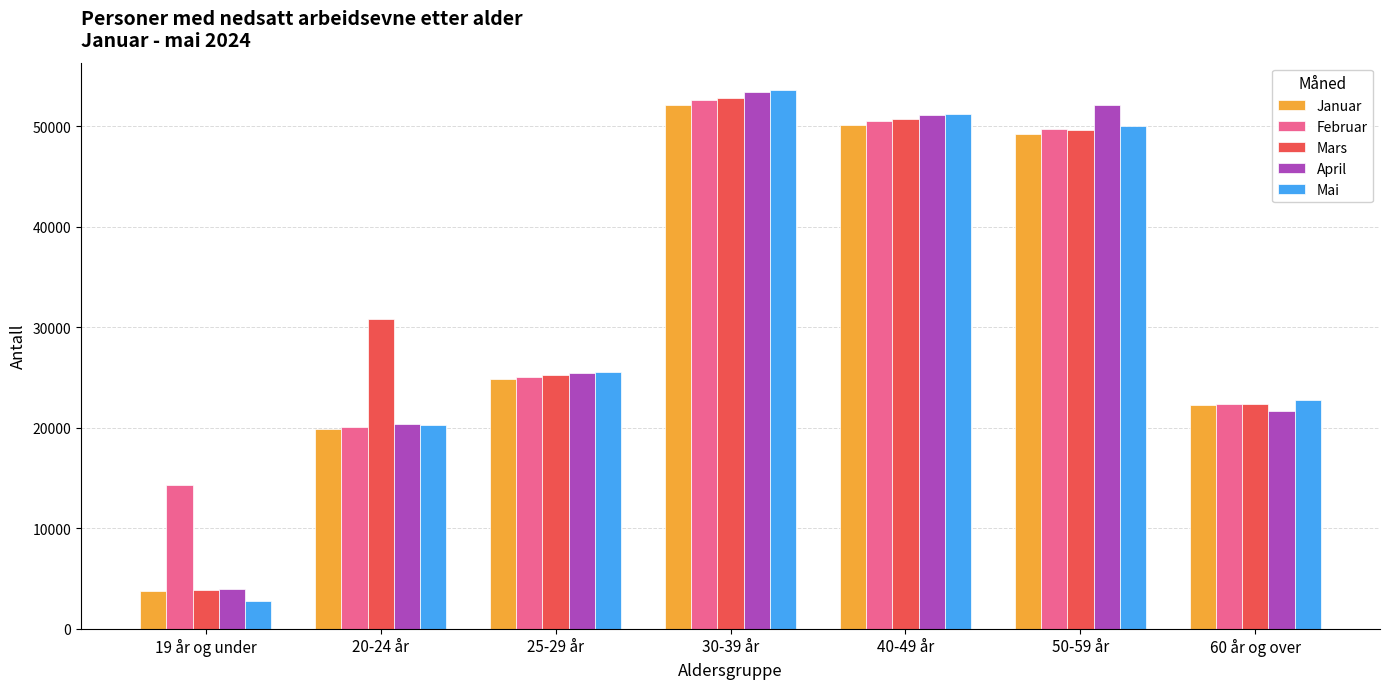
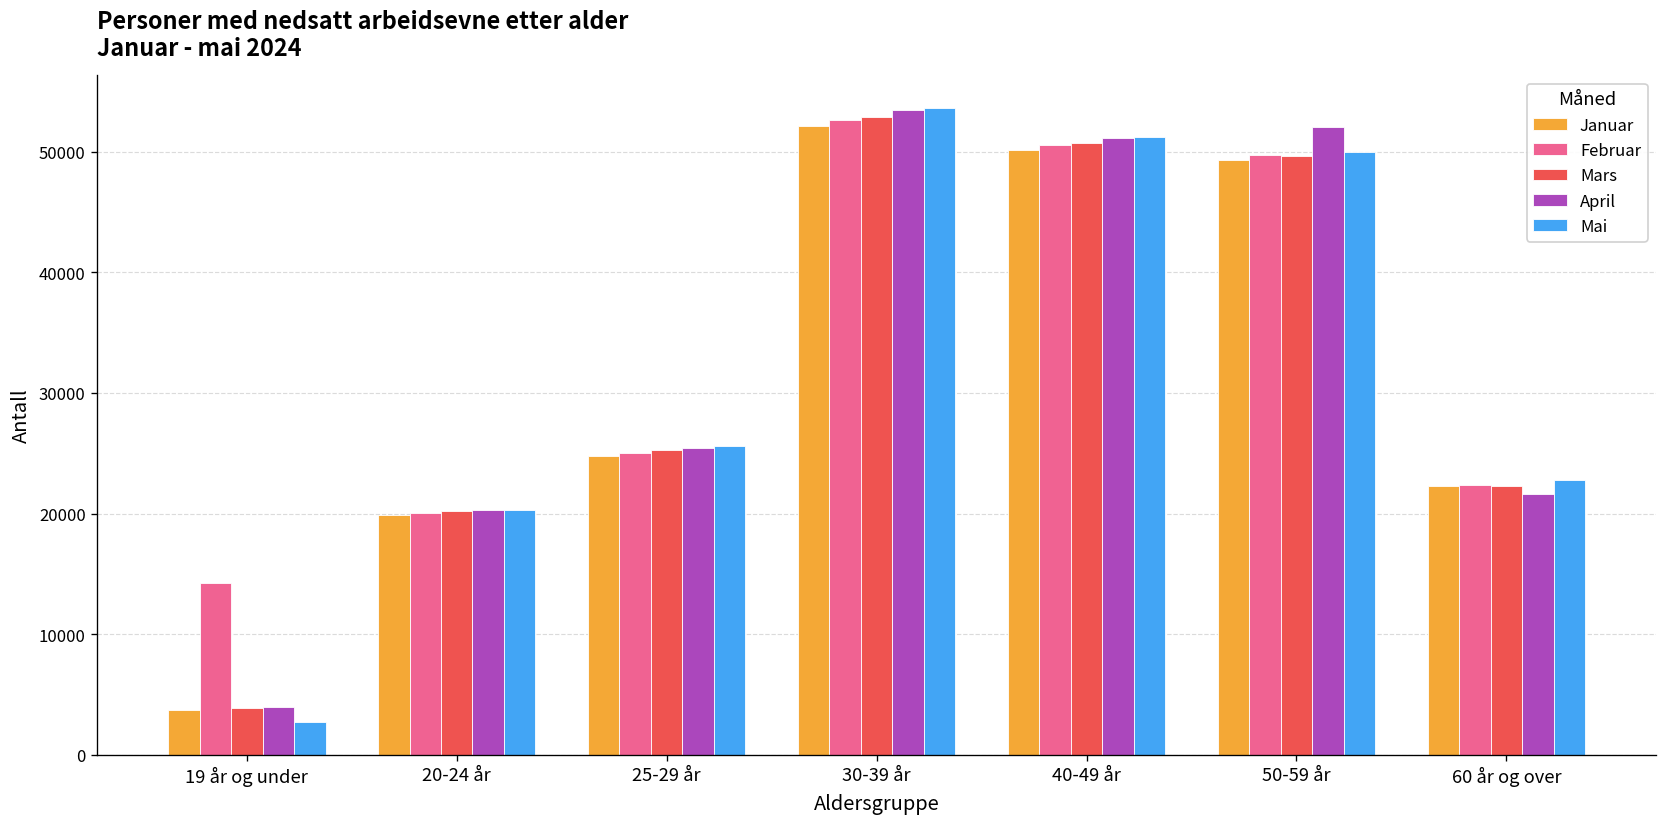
  {
    "Januar": {
      "19 år og under": 3700,
      "20-24 år": 19900,
      "25-29 år": 24800,
      "30-39 år": 52100,
      "40-49 år": 50200,
      "50-59 år": 49300,
      "60 år og over": 22300
    },
    "Februar": {
      "19 år og under": 14300,
      "20-24 år": 20100,
      "25-29 år": 25000,
      "30-39 år": 52700,
      "40-49 år": 50600,
      "50-59 år": 49700,
      "60 år og over": 22400
    },
    "Mars": {
      "19 år og under": 3900,
-     "20-24 år": 30900,
+     "20-24 år": 20200,
      "25-29 år": 25300,
      "30-39 år": 52900,
      "40-49 år": 50700,
      "50-59 år": 49700,
      "60 år og over": 22300
    },
    "April": {
      "19 år og under": 4000,
      "20-24 år": 20300,
      "25-29 år": 25400,
      "30-39 år": 53500,
      "40-49 år": 51100,
      "50-59 år": 52100,
      "60 år og over": 21700
    },
    "Mai": {
      "19 år og under": 2700,
      "20-24 år": 20300,
      "25-29 år": 25600,
      "30-39 år": 53700,
      "40-49 år": 51200,
      "50-59 år": 50000,
      "60 år og over": 22800
    }
  }
